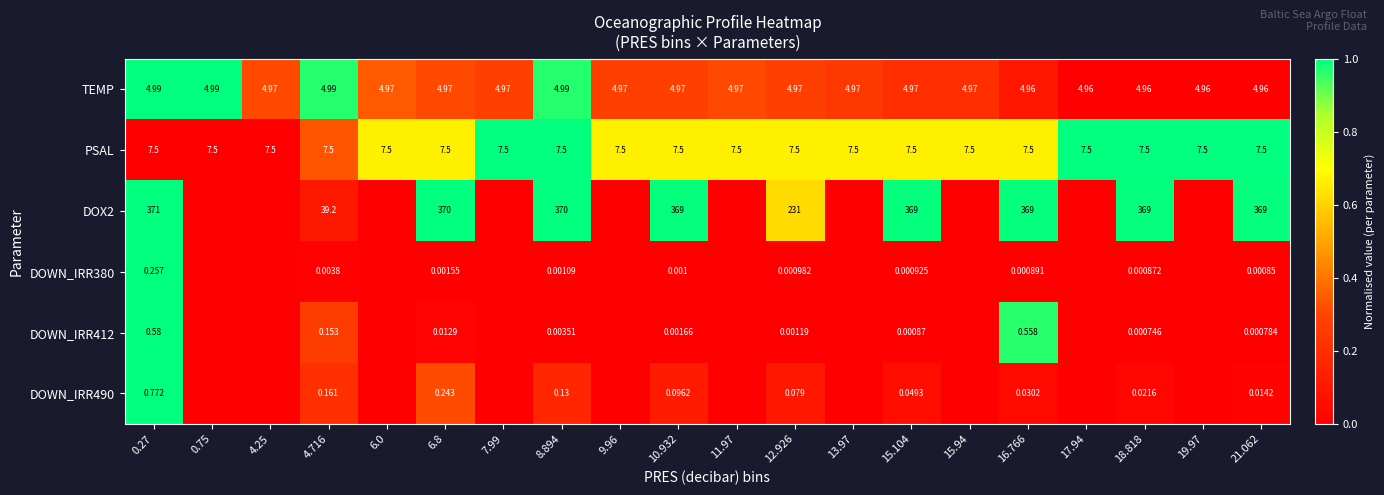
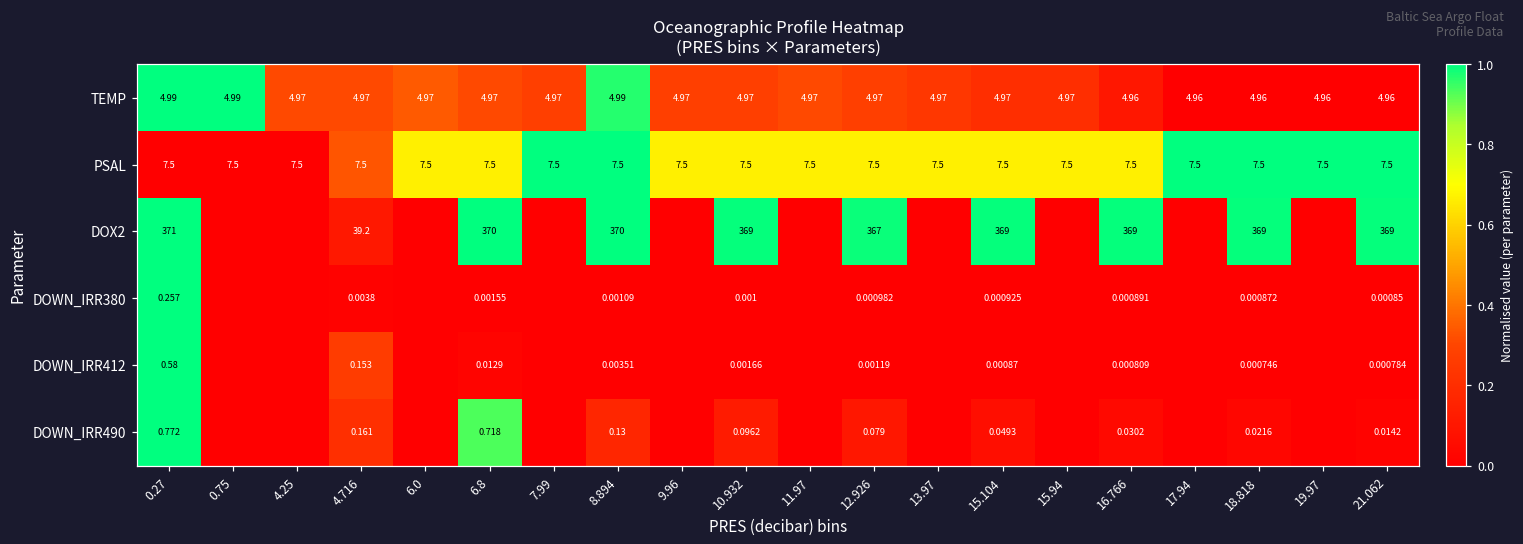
  {
    "TEMP": {
      "0.27": 4.99,
      "0.75": 4.99,
      "4.25": 4.97,
-     "4.716": 4.99,
+     "4.716": 4.97,
      "6.0": 4.97,
      "6.8": 4.97,
      "7.99": 4.97,
      "8.894": 4.99,
      "9.96": 4.97,
      "10.932": 4.97,
      "11.97": 4.97,
      "12.926": 4.97,
      "13.97": 4.97,
      "15.104": 4.97,
      "15.94": 4.97,
      "16.766": 4.96,
      "17.94": 4.96,
      "18.818": 4.96,
      "19.97": 4.96,
      "21.062": 4.96
    },
    "PSAL": {
      "0.27": 7.5,
      "0.75": 7.5,
      "4.25": 7.5,
      "4.716": 7.5,
      "6.0": 7.5,
      "6.8": 7.5,
      "7.99": 7.5,
      "8.894": 7.5,
      "9.96": 7.5,
      "10.932": 7.5,
      "11.97": 7.5,
      "12.926": 7.5,
      "13.97": 7.5,
      "15.104": 7.5,
      "15.94": 7.5,
      "16.766": 7.5,
      "17.94": 7.5,
      "18.818": 7.5,
      "19.97": 7.5,
      "21.062": 7.5
    },
    "DOX2": {
      "0.27": 371,
      "4.716": 39.2,
      "6.8": 370,
      "8.894": 370,
      "10.932": 369,
-     "12.926": 231,
+     "12.926": 367,
      "15.104": 369,
      "16.766": 369,
      "18.818": 369,
      "21.062": 369
    },
    "DOWN_IRR380": {
      "0.27": 0.257,
      "4.716": 0.0038,
      "6.8": 0.00155,
      "8.894": 0.00109,
      "10.932": 0.001,
      "12.926": 0.000982,
      "15.104": 0.000925,
      "16.766": 0.000891,
      "18.818": 0.000872,
      "21.062": 0.00085
    },
    "DOWN_IRR412": {
      "0.27": 0.58,
      "4.716": 0.153,
      "6.8": 0.0129,
      "8.894": 0.00351,
      "10.932": 0.00166,
      "12.926": 0.00119,
      "15.104": 0.00087,
-     "16.766": 0.558,
+     "16.766": 0.000809,
      "18.818": 0.000746,
      "21.062": 0.000784
    },
    "DOWN_IRR490": {
      "0.27": 0.772,
      "4.716": 0.161,
-     "6.8": 0.243,
+     "6.8": 0.718,
      "8.894": 0.13,
      "10.932": 0.0962,
      "12.926": 0.079,
      "15.104": 0.0493,
      "16.766": 0.0302,
      "18.818": 0.0216,
      "21.062": 0.0142
    }
  }
